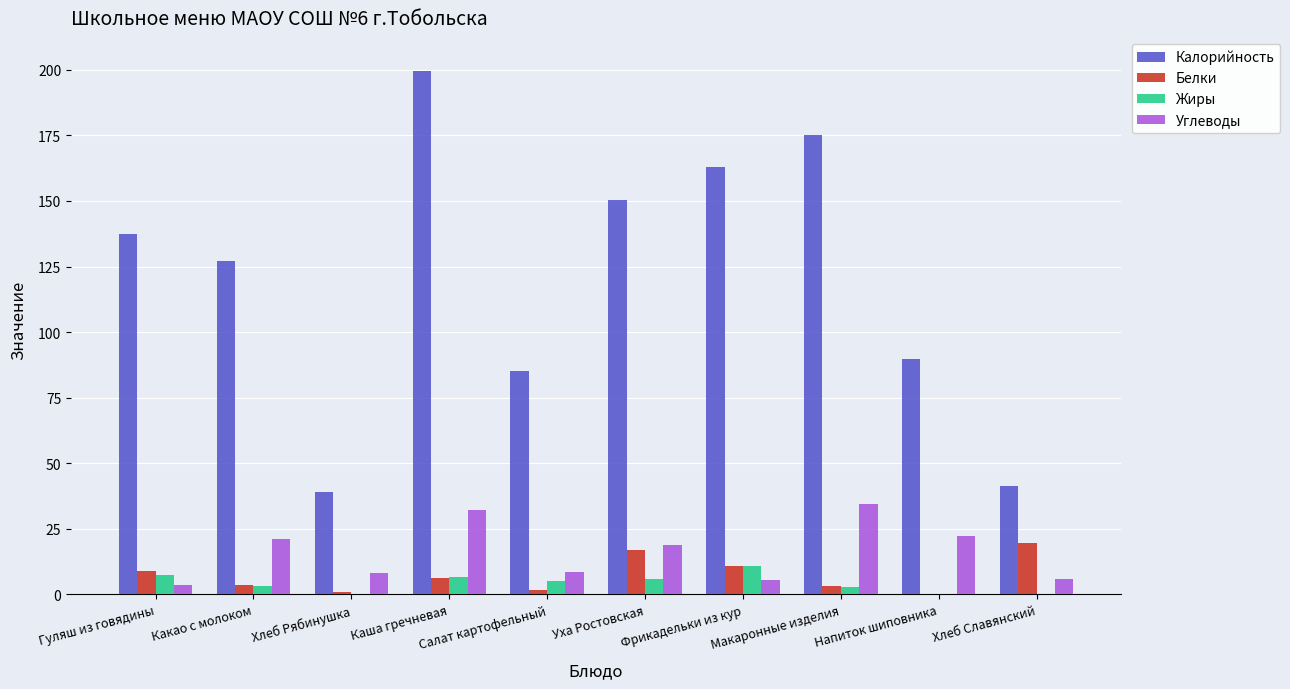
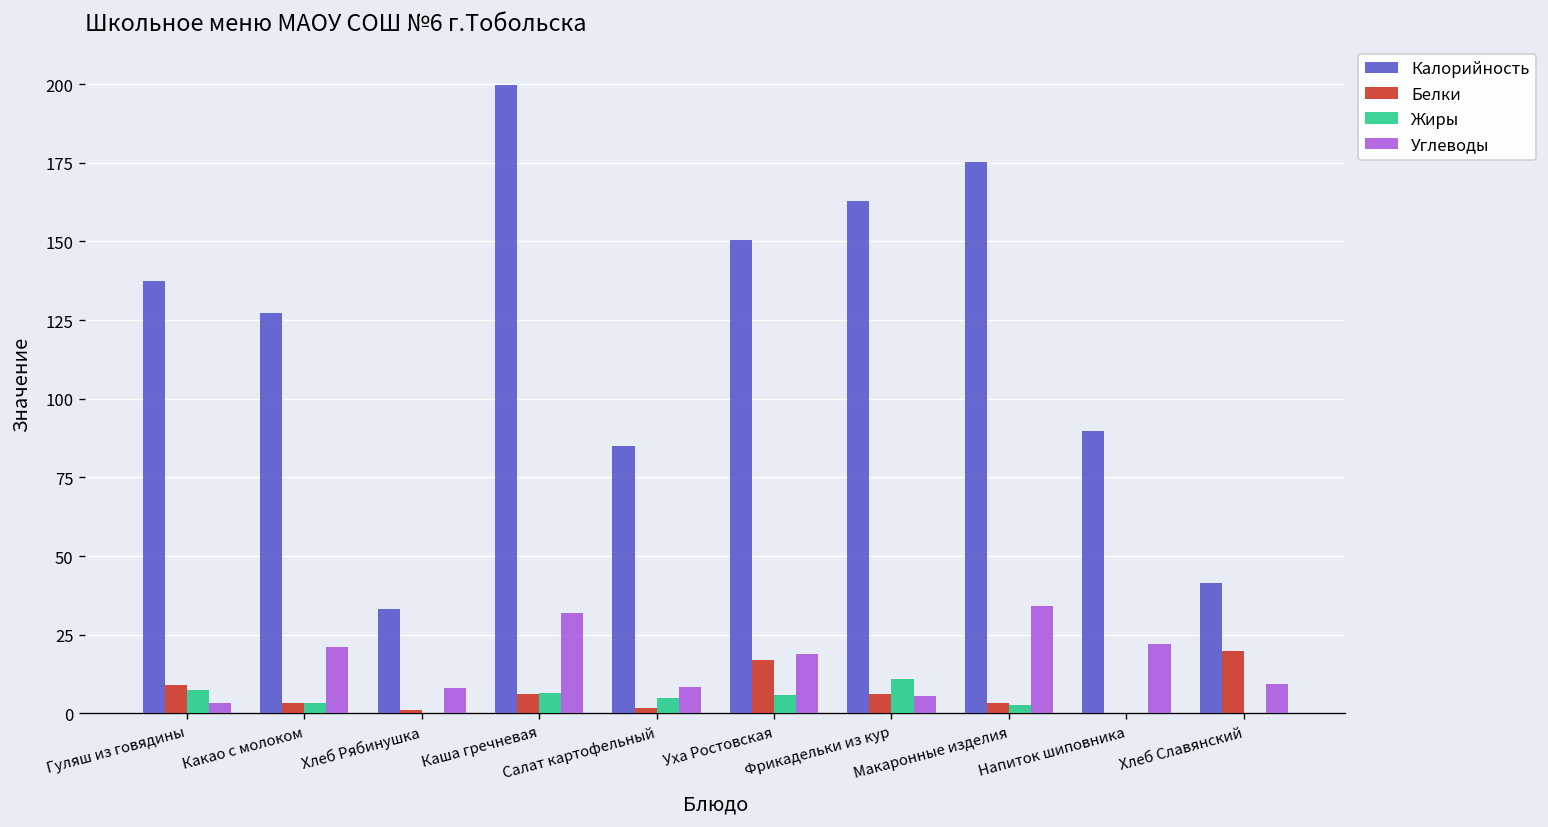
  {
    "Калорийность": {
      "Гуляш из говядины": 137,
      "Какао с молоком": 127,
-     "Хлеб Рябинушка": 39,
+     "Хлеб Рябинушка": 33,
      "Каша гречневая": 200,
      "Салат картофельный": 85,
      "Уха Ростовская": 151,
      "Фрикадельки из кур": 163,
      "Макаронные изделия": 175,
      "Напиток шиповника": 90,
      "Хлеб Славянский": 41
    },
    "Белки": {
      "Гуляш из говядины": 9,
      "Какао с молоком": 3,
      "Хлеб Рябинушка": 1,
      "Каша гречневая": 6,
      "Салат картофельный": 2,
      "Уха Ростовская": 17,
-     "Фрикадельки из кур": 11,
+     "Фрикадельки из кур": 6,
      "Макаронные изделия": 3,
      "Хлеб Славянский": 20
    },
    "Жиры": {
      "Гуляш из говядины": 8,
      "Какао с молоком": 3,
      "Каша гречневая": 7,
      "Салат картофельный": 5,
      "Уха Ростовская": 6,
      "Фрикадельки из кур": 11,
      "Макаронные изделия": 3,
      "Напиток шиповника": 0
    },
    "Углеводы": {
      "Гуляш из говядины": 3,
      "Какао с молоком": 21,
      "Хлеб Рябинушка": 8,
      "Каша гречневая": 32,
      "Салат картофельный": 8,
      "Уха Ростовская": 19,
      "Фрикадельки из кур": 5,
      "Макаронные изделия": 34,
      "Напиток шиповника": 22,
-     "Хлеб Славянский": 6
+     "Хлеб Славянский": 9
    }
  }
